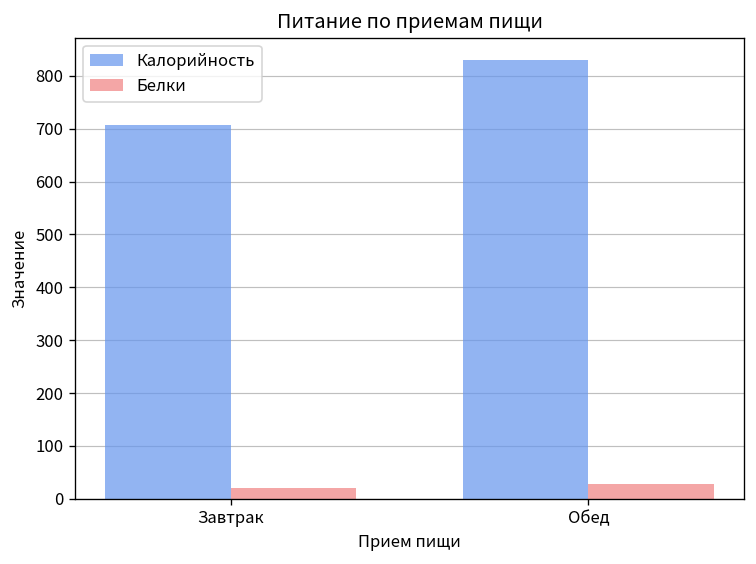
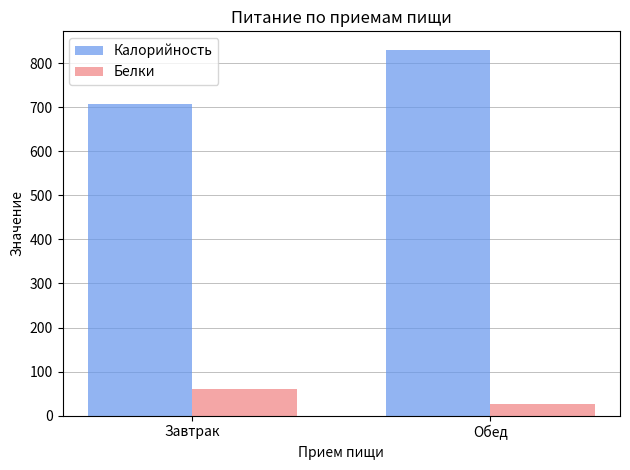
  {
    "Калорийность": {
      "Завтрак": 710,
      "Обед": 830
    },
    "Белки": {
-     "Завтрак": 20,
+     "Завтрак": 60,
      "Обед": 30
    }
  }
